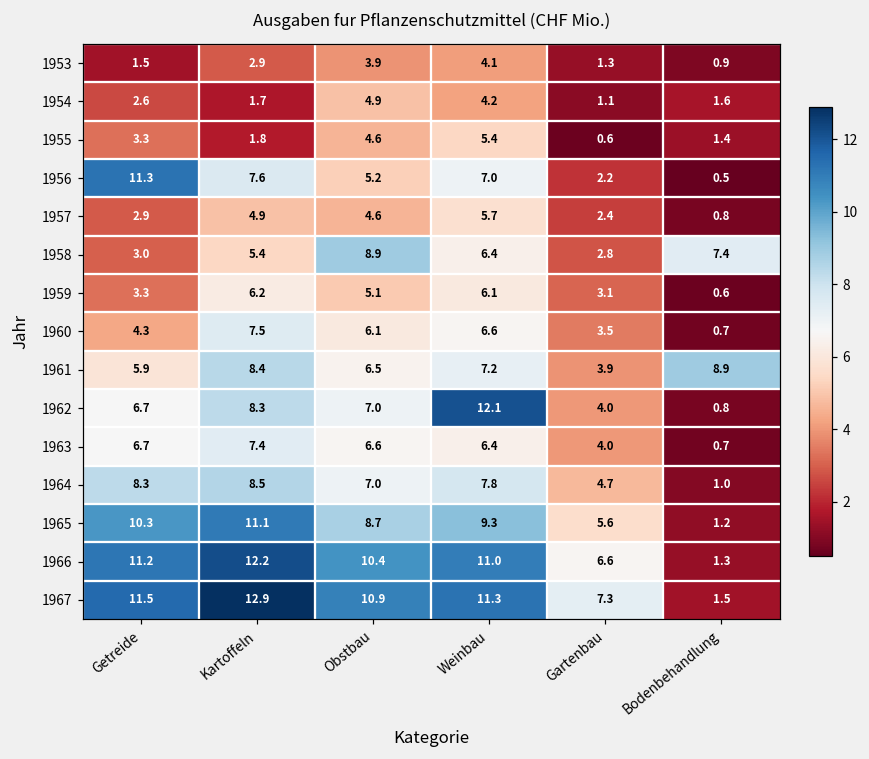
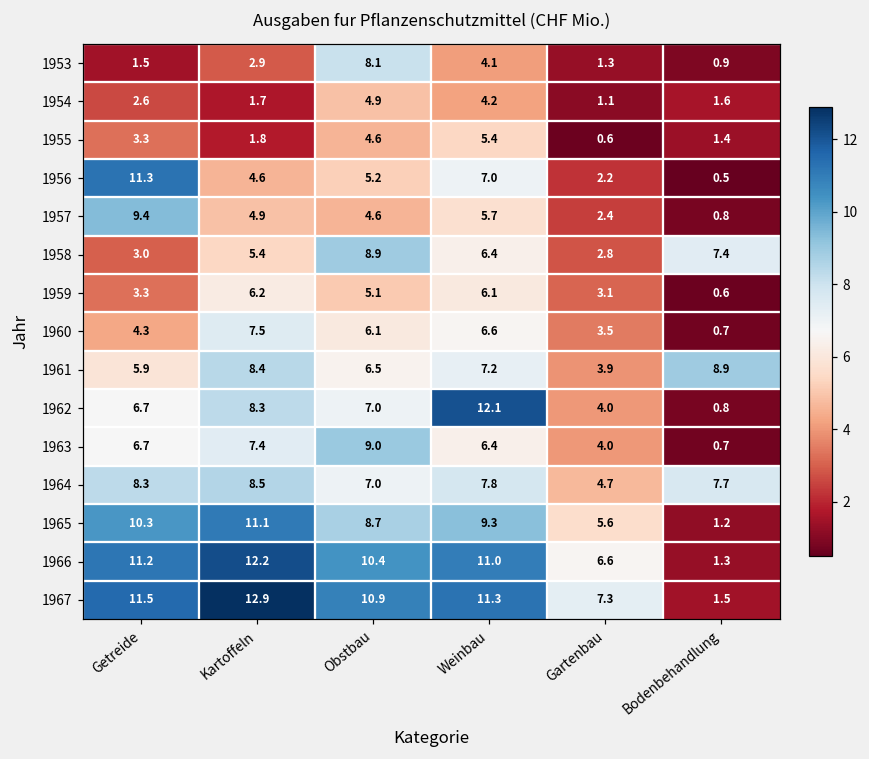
  {
    "1953": {
      "Getreide": 1.5,
      "Kartoffeln": 2.9,
-     "Obstbau": 3.9,
+     "Obstbau": 8.1,
      "Weinbau": 4.1,
      "Gartenbau": 1.3,
      "Bodenbehandlung": 0.9
    },
    "1954": {
      "Getreide": 2.6,
      "Kartoffeln": 1.7,
      "Obstbau": 4.9,
      "Weinbau": 4.2,
      "Gartenbau": 1.1,
      "Bodenbehandlung": 1.6
    },
    "1955": {
      "Getreide": 3.3,
      "Kartoffeln": 1.8,
      "Obstbau": 4.6,
      "Weinbau": 5.4,
      "Gartenbau": 0.6,
      "Bodenbehandlung": 1.4
    },
    "1956": {
      "Getreide": 11.3,
-     "Kartoffeln": 7.6,
+     "Kartoffeln": 4.6,
      "Obstbau": 5.2,
      "Weinbau": 7.0,
      "Gartenbau": 2.2,
      "Bodenbehandlung": 0.5
    },
    "1957": {
-     "Getreide": 2.9,
+     "Getreide": 9.4,
      "Kartoffeln": 4.9,
      "Obstbau": 4.6,
      "Weinbau": 5.7,
      "Gartenbau": 2.4,
      "Bodenbehandlung": 0.8
    },
    "1958": {
      "Getreide": 3.0,
      "Kartoffeln": 5.4,
      "Obstbau": 8.9,
      "Weinbau": 6.4,
      "Gartenbau": 2.8,
      "Bodenbehandlung": 7.4
    },
    "1959": {
      "Getreide": 3.3,
      "Kartoffeln": 6.2,
      "Obstbau": 5.1,
      "Weinbau": 6.1,
      "Gartenbau": 3.1,
      "Bodenbehandlung": 0.6
    },
    "1960": {
      "Getreide": 4.3,
      "Kartoffeln": 7.5,
      "Obstbau": 6.1,
      "Weinbau": 6.6,
      "Gartenbau": 3.5,
      "Bodenbehandlung": 0.7
    },
    "1961": {
      "Getreide": 5.9,
      "Kartoffeln": 8.4,
      "Obstbau": 6.5,
      "Weinbau": 7.2,
      "Gartenbau": 3.9,
      "Bodenbehandlung": 8.9
    },
    "1962": {
      "Getreide": 6.7,
      "Kartoffeln": 8.3,
      "Obstbau": 7.0,
      "Weinbau": 12.1,
      "Gartenbau": 4.0,
      "Bodenbehandlung": 0.8
    },
    "1963": {
      "Getreide": 6.7,
      "Kartoffeln": 7.4,
-     "Obstbau": 6.6,
+     "Obstbau": 9.0,
      "Weinbau": 6.4,
      "Gartenbau": 4.0,
      "Bodenbehandlung": 0.7
    },
    "1964": {
      "Getreide": 8.3,
      "Kartoffeln": 8.5,
      "Obstbau": 7.0,
      "Weinbau": 7.8,
      "Gartenbau": 4.7,
-     "Bodenbehandlung": 1.0
+     "Bodenbehandlung": 7.7
    },
    "1965": {
      "Getreide": 10.3,
      "Kartoffeln": 11.1,
      "Obstbau": 8.7,
      "Weinbau": 9.3,
      "Gartenbau": 5.6,
      "Bodenbehandlung": 1.2
    },
    "1966": {
      "Getreide": 11.2,
      "Kartoffeln": 12.2,
      "Obstbau": 10.4,
      "Weinbau": 11.0,
      "Gartenbau": 6.6,
      "Bodenbehandlung": 1.3
    },
    "1967": {
      "Getreide": 11.5,
      "Kartoffeln": 12.9,
      "Obstbau": 10.9,
      "Weinbau": 11.3,
      "Gartenbau": 7.3,
      "Bodenbehandlung": 1.5
    }
  }
